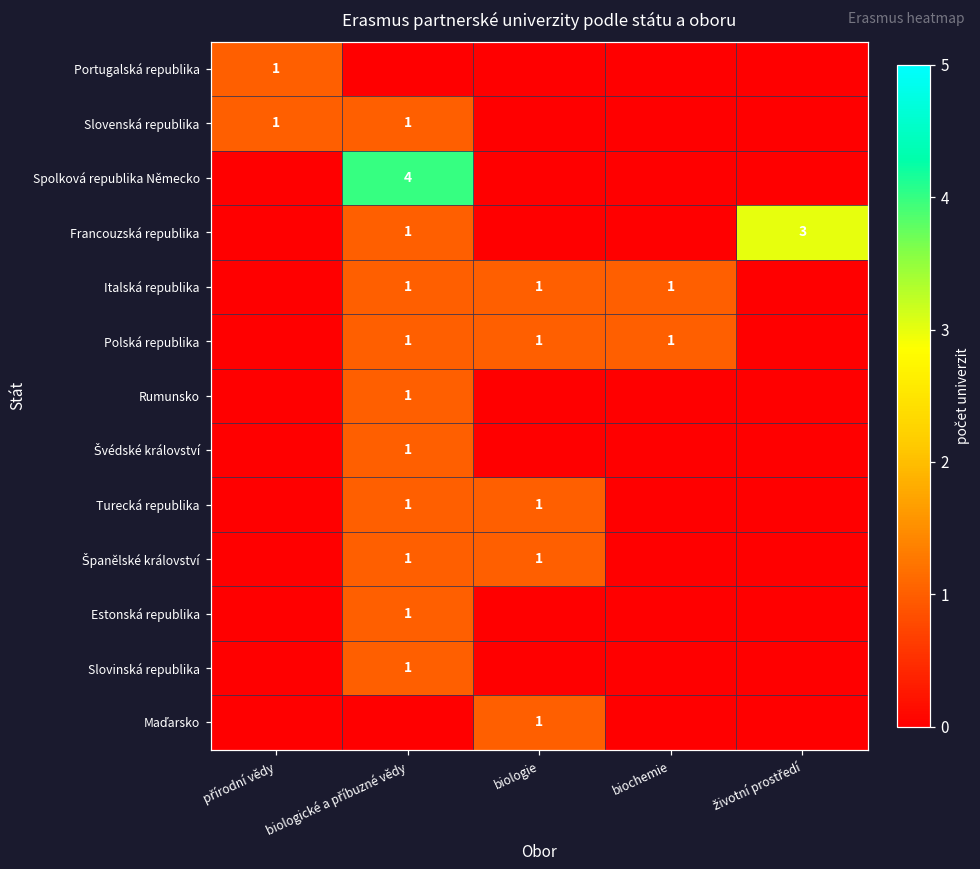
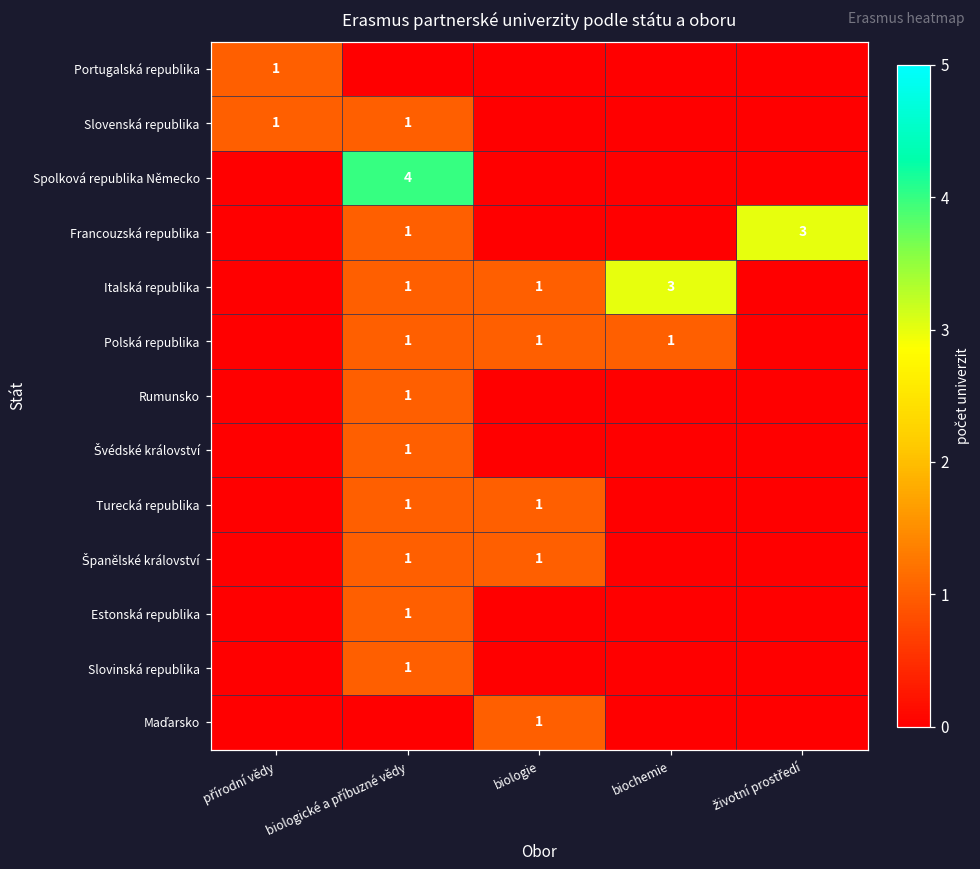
  {
    "Portugalská republika": {
      "přírodní vědy": 1
    },
    "Slovenská republika": {
      "přírodní vědy": 1,
      "biologické a příbuzné vědy": 1
    },
    "Spolková republika Německo": {
      "biologické a příbuzné vědy": 4
    },
    "Francouzská republika": {
      "biologické a příbuzné vědy": 1,
      "životní prostředí": 3
    },
    "Italská republika": {
      "biologické a příbuzné vědy": 1,
      "biologie": 1,
-     "biochemie": 1
+     "biochemie": 3
    },
    "Polská republika": {
      "biologické a příbuzné vědy": 1,
      "biologie": 1,
      "biochemie": 1
    },
    "Rumunsko": {
      "biologické a příbuzné vědy": 1
    },
    "Švédské království": {
      "biologické a příbuzné vědy": 1
    },
    "Turecká republika": {
      "biologické a příbuzné vědy": 1,
      "biologie": 1
    },
    "Španělské království": {
      "biologické a příbuzné vědy": 1,
      "biologie": 1
    },
    "Estonská republika": {
      "biologické a příbuzné vědy": 1
    },
    "Slovinská republika": {
      "biologické a příbuzné vědy": 1
    },
    "Maďarsko": {
      "biologie": 1
    }
  }
